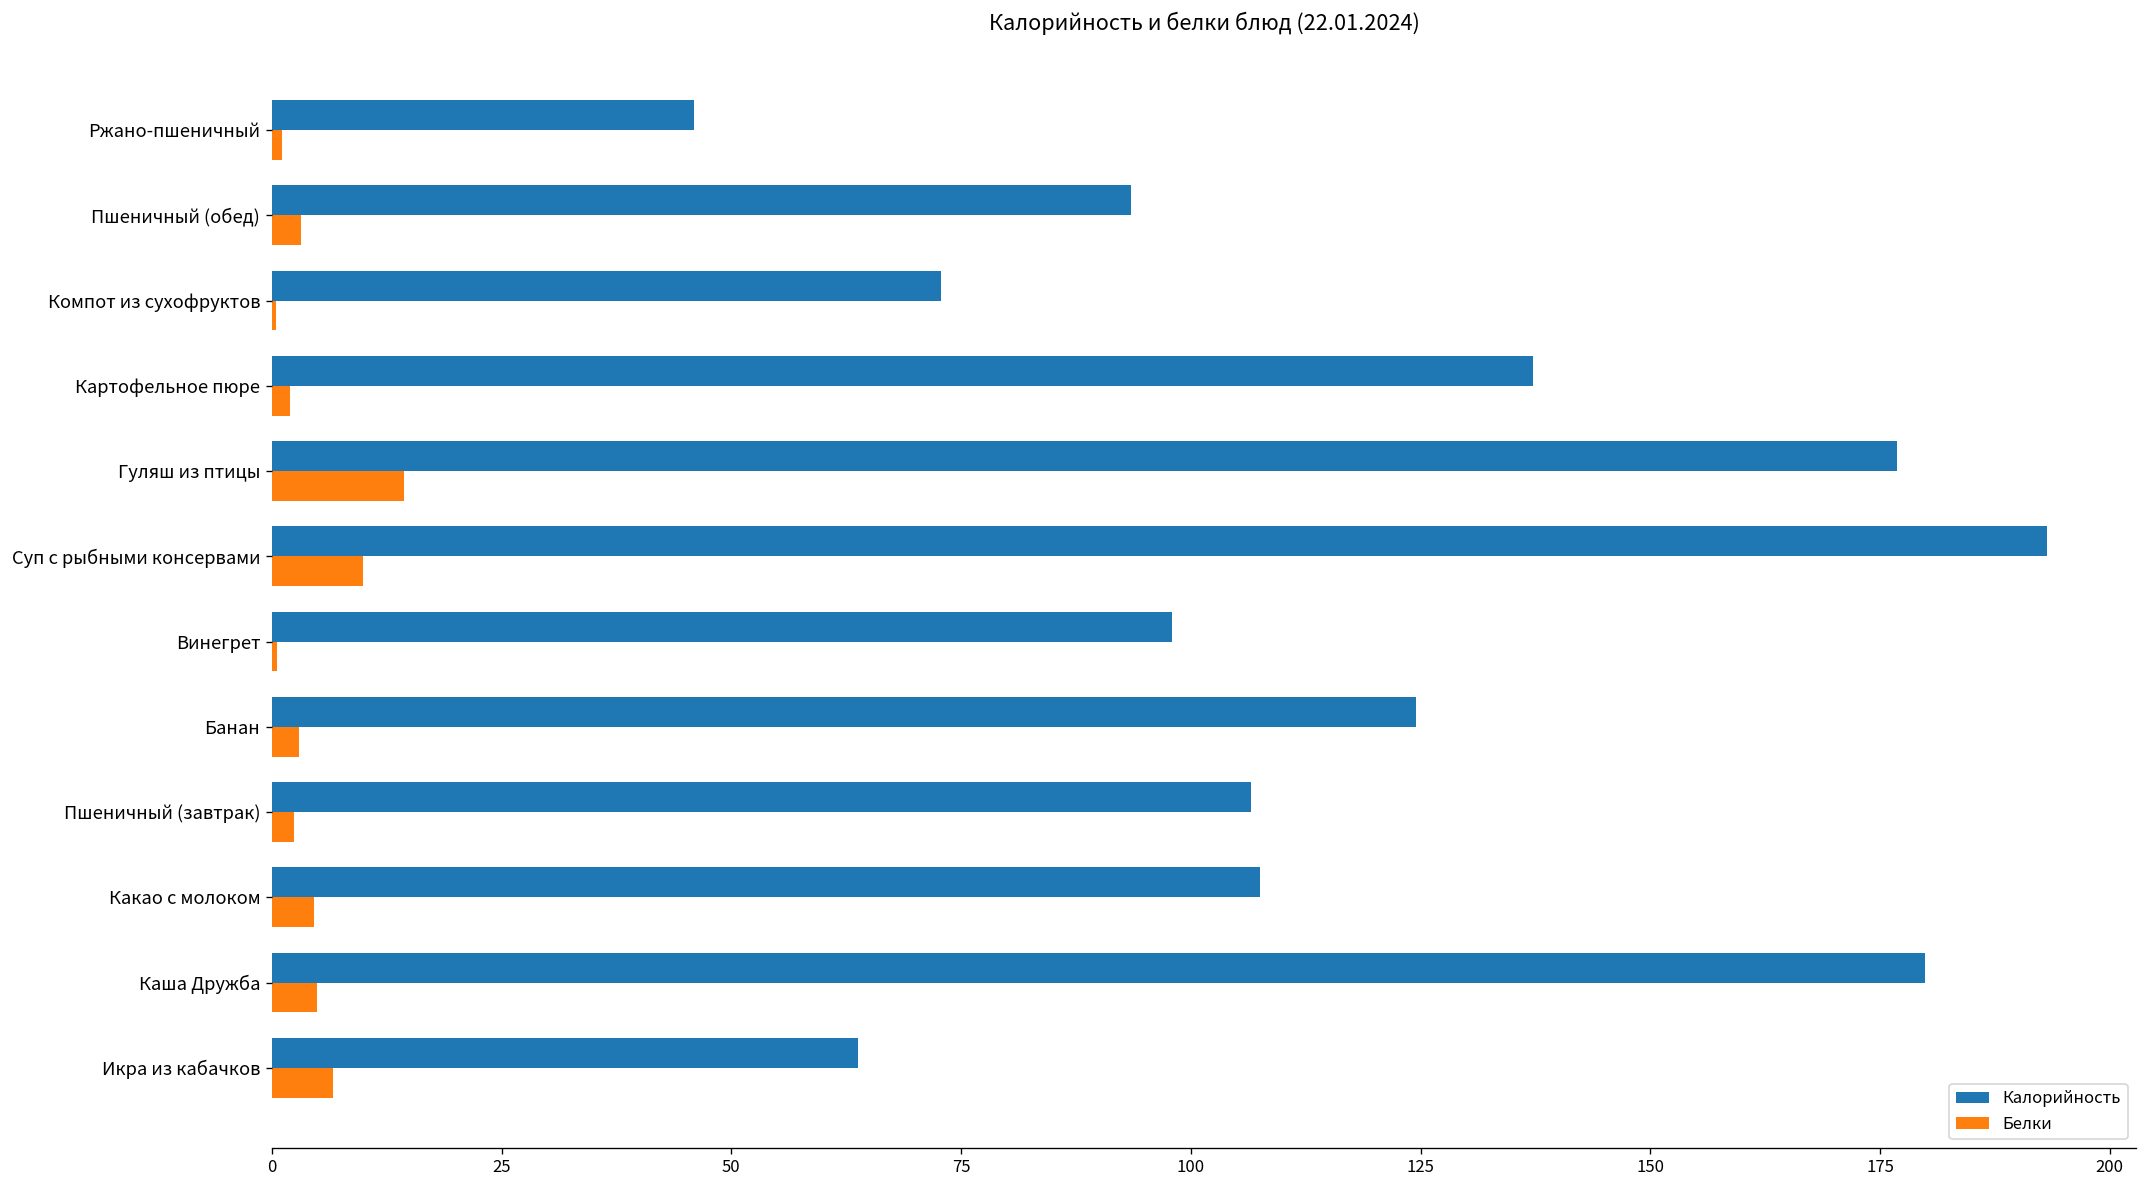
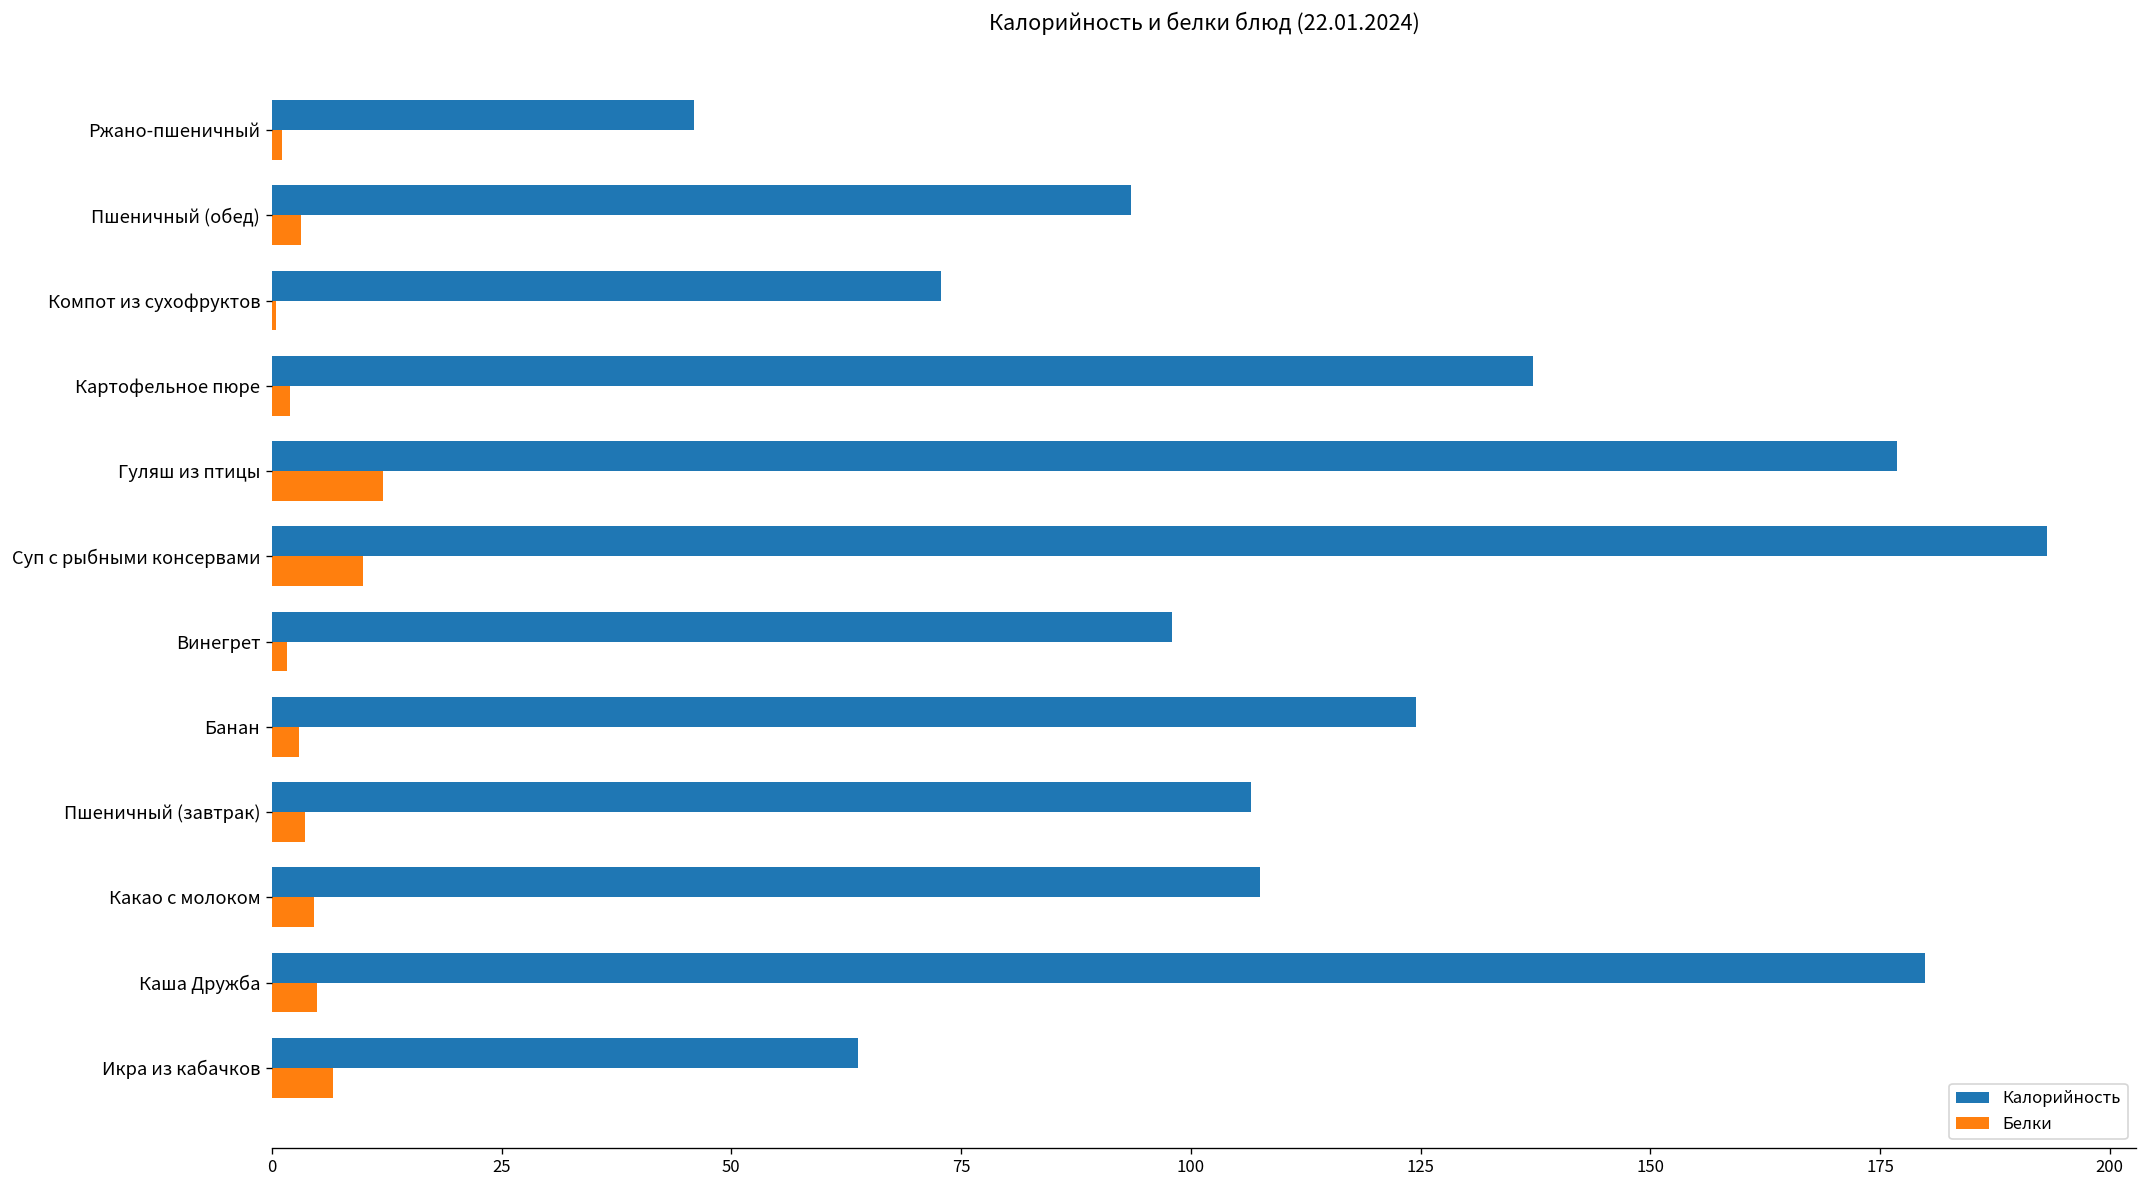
  {
    "Калорийность": {
      "Ржано-пшеничный": 46,
      "Пшеничный (обед)": 94,
      "Компот из сухофруктов": 73,
      "Картофельное пюре": 137,
      "Гуляш из птицы": 177,
      "Суп с рыбными консервами": 193,
      "Винегрет": 98,
      "Банан": 125,
      "Пшеничный (завтрак)": 107,
      "Какао с молоком": 108,
      "Каша Дружба": 180,
      "Икра из кабачков": 64
    },
    "Белки": {
      "Ржано-пшеничный": 1,
      "Пшеничный (обед)": 3,
      "Компот из сухофруктов": 0,
      "Картофельное пюре": 2,
-     "Гуляш из птицы": 14,
+     "Гуляш из птицы": 12,
      "Суп с рыбными консервами": 10,
-     "Винегрет": 1,
+     "Винегрет": 2,
      "Банан": 3,
-     "Пшеничный (завтрак)": 2,
+     "Пшеничный (завтрак)": 4,
      "Какао с молоком": 5,
      "Каша Дружба": 5,
      "Икра из кабачков": 7
    }
  }
